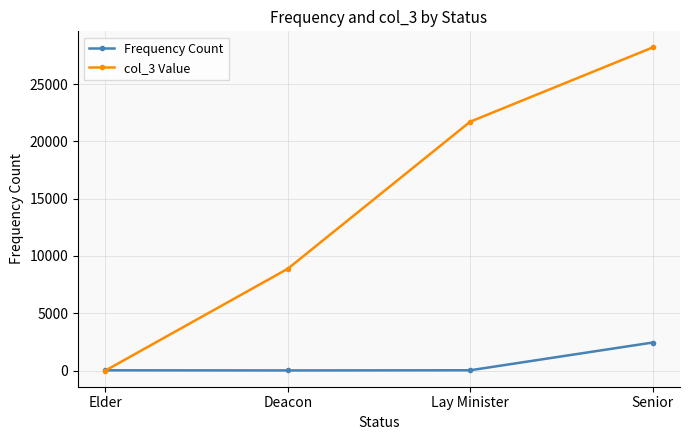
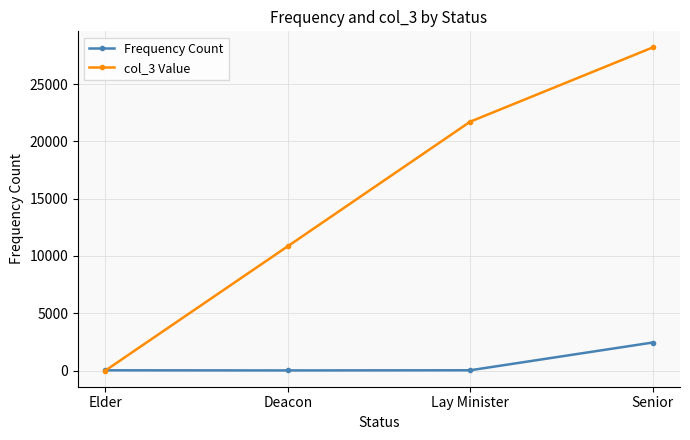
  {
    "Frequency Count": {
      "Deacon": 0,
      "Lay Minister": 0,
      "Senior": 2400
    },
    "col_3 Value": {
-     "Deacon": 8900,
+     "Deacon": 10800,
      "Lay Minister": 21700,
      "Senior": 28200
    }
  }
